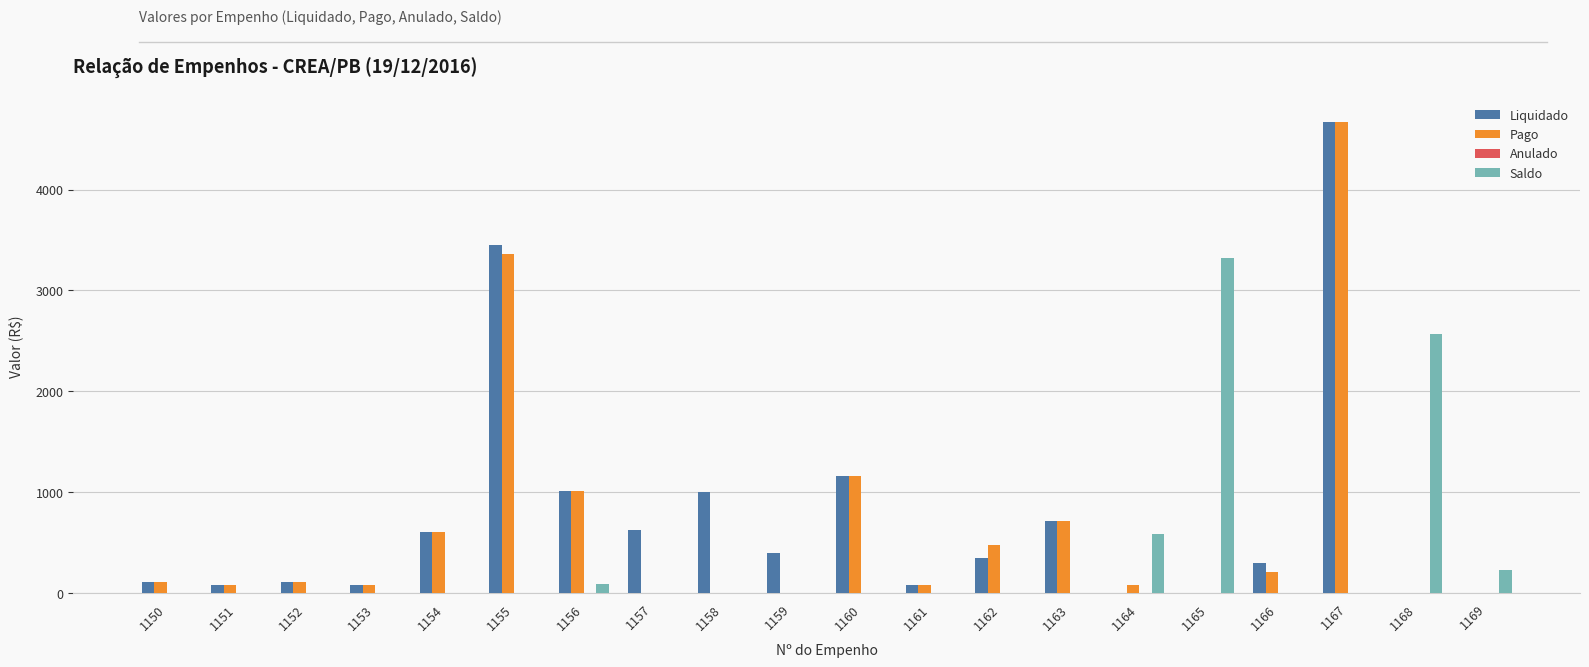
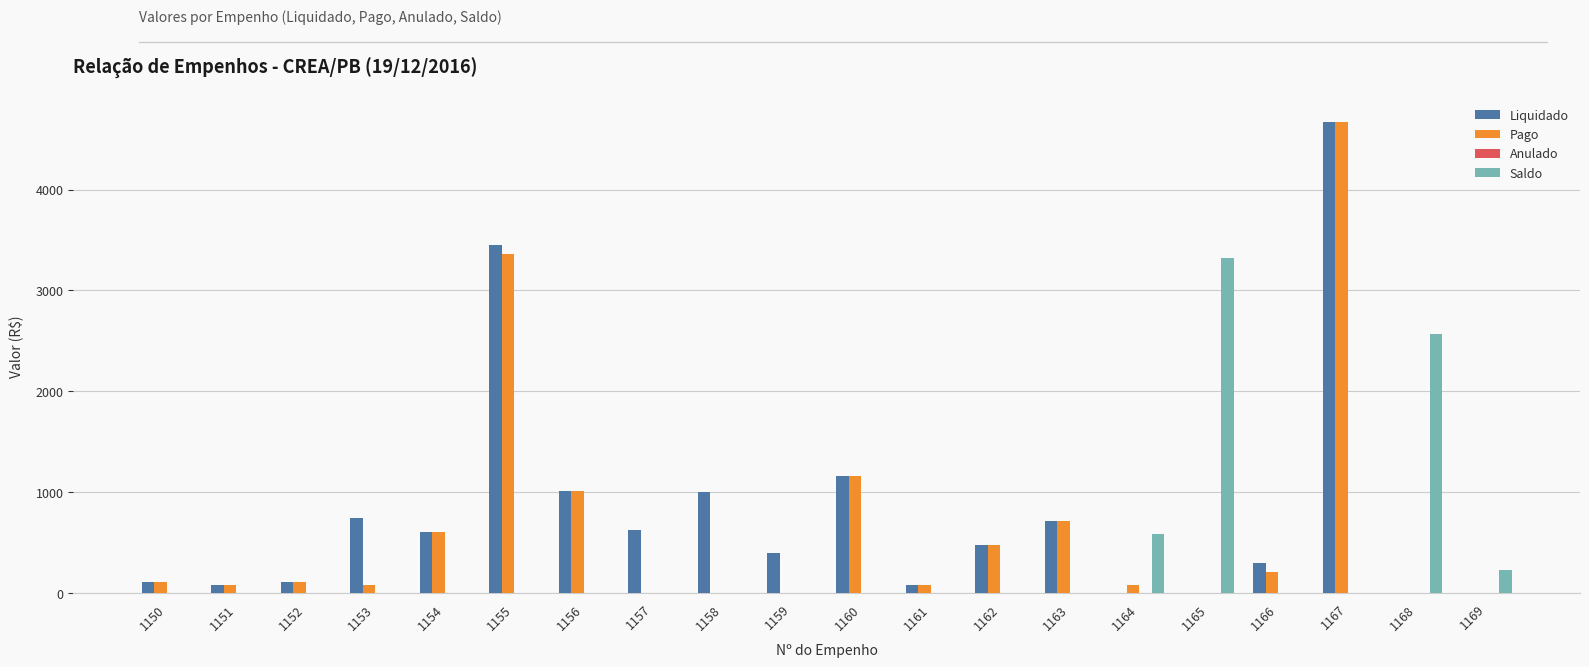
  {
    "Liquidado": {
      "1150": 110,
      "1151": 80,
      "1152": 110,
-     "1153": 80,
+     "1153": 750,
      "1154": 610,
      "1155": 3450,
      "1156": 1010,
      "1157": 630,
      "1158": 1000,
      "1159": 400,
      "1160": 1160,
      "1161": 80,
-     "1162": 350,
+     "1162": 470,
      "1163": 720,
      "1164": 0,
      "1165": 0,
      "1166": 300,
      "1167": 4670,
      "1168": 0,
      "1169": 0
    },
    "Pago": {
      "1150": 110,
      "1151": 80,
      "1152": 110,
      "1153": 80,
      "1154": 610,
      "1155": 3360,
      "1156": 1010,
      "1157": 0,
      "1158": 0,
      "1159": 0,
      "1160": 1160,
      "1161": 80,
      "1162": 470,
      "1163": 720,
      "1164": 90,
      "1165": 0,
      "1166": 210,
      "1167": 4670,
      "1168": 0,
      "1169": 0
    },
    "Anulado": {
      "1150": 0,
      "1151": 0,
      "1152": 0,
      "1153": 0,
      "1154": 0,
      "1155": 0,
      "1156": 0,
      "1157": 0,
      "1158": 0,
      "1159": 0,
      "1160": 0,
      "1161": 0,
      "1162": 0,
      "1163": 0,
      "1164": 0,
      "1165": 0,
      "1166": 0,
      "1167": 0,
      "1168": 0,
      "1169": 0
    },
    "Saldo": {
      "1150": 0,
      "1151": 0,
      "1152": 0,
      "1153": 0,
      "1154": 0,
      "1155": 0,
-     "1156": 90,
+     "1156": 0,
      "1157": 0,
      "1158": 0,
      "1159": 0,
      "1160": 0,
      "1161": 0,
      "1162": 0,
      "1163": 0,
      "1164": 590,
      "1165": 3320,
      "1166": 0,
      "1167": 0,
      "1168": 2570,
      "1169": 230
    }
  }
